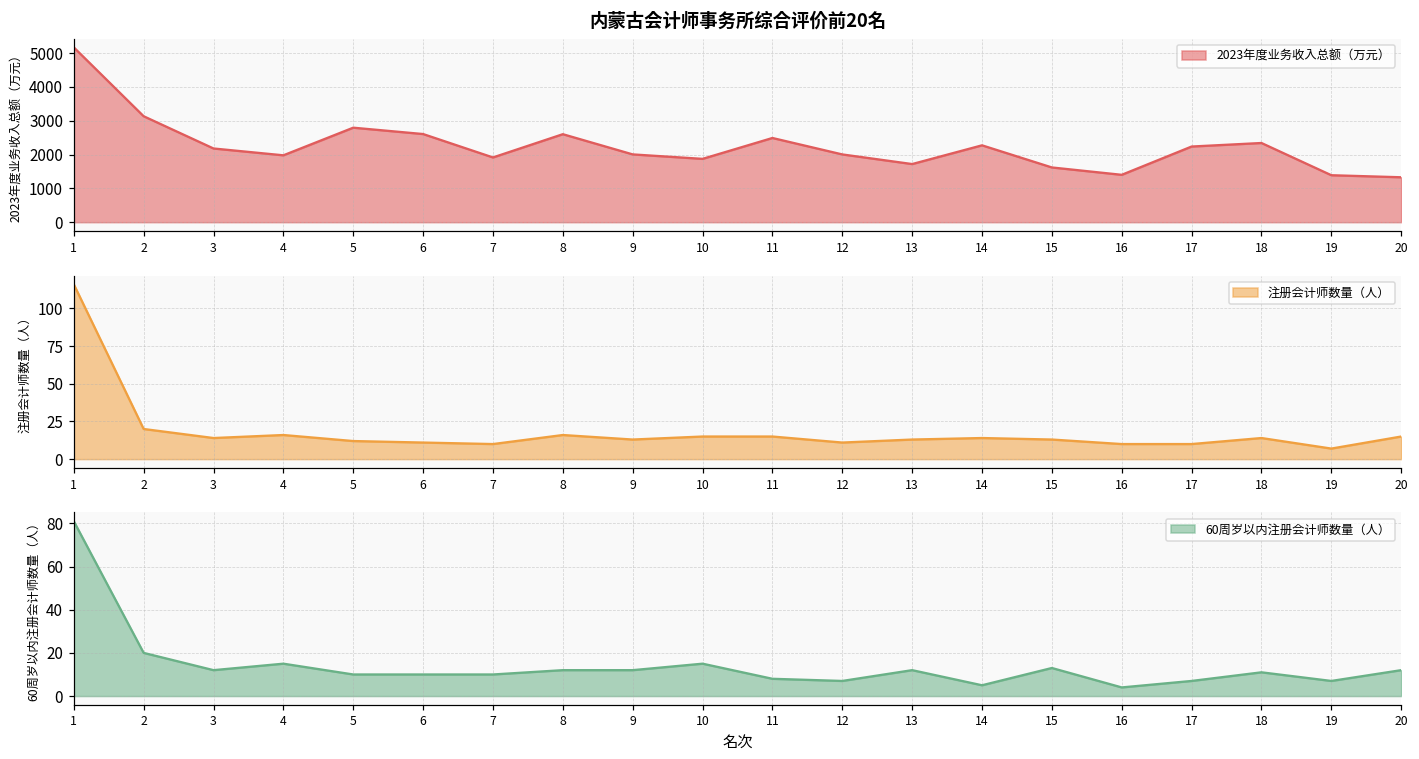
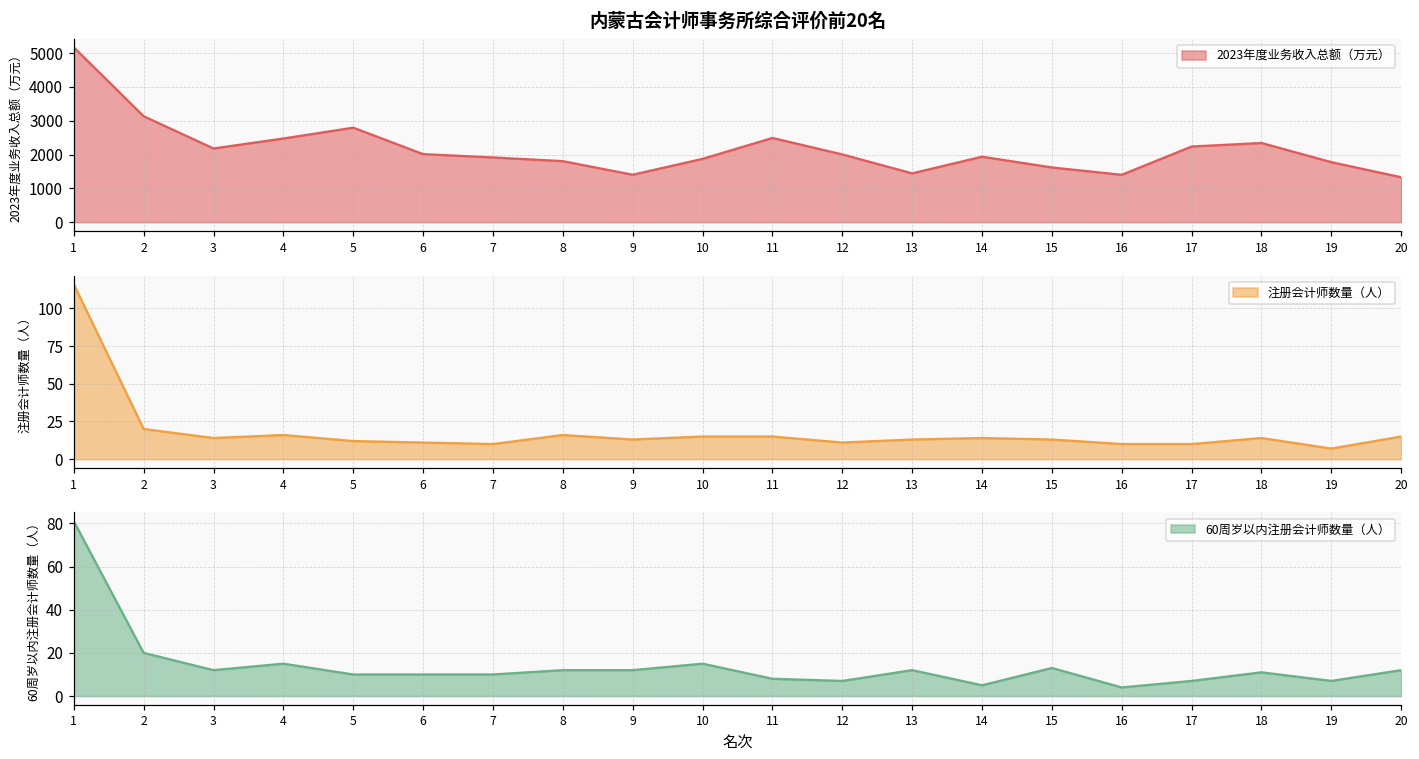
  {
    "内蒙古会计师事务所综合评价前20名": {
      "1": 5200,
      "2": 3100,
      "3": 2200,
-     "4": 2000,
+     "4": 2500,
      "5": 2800,
-     "6": 2600,
+     "6": 2000,
      "7": 1900,
-     "8": 2600,
-     "9": 2000,
+     "8": 1800,
+     "9": 1400,
      "10": 1900,
      "11": 2500,
      "12": 2000,
-     "13": 1700,
-     "14": 2300,
+     "13": 1400,
+     "14": 1900,
      "15": 1600,
      "16": 1400,
      "17": 2200,
      "18": 2300,
-     "19": 1400,
+     "19": 1800,
      "20": 1300
    }
  }
